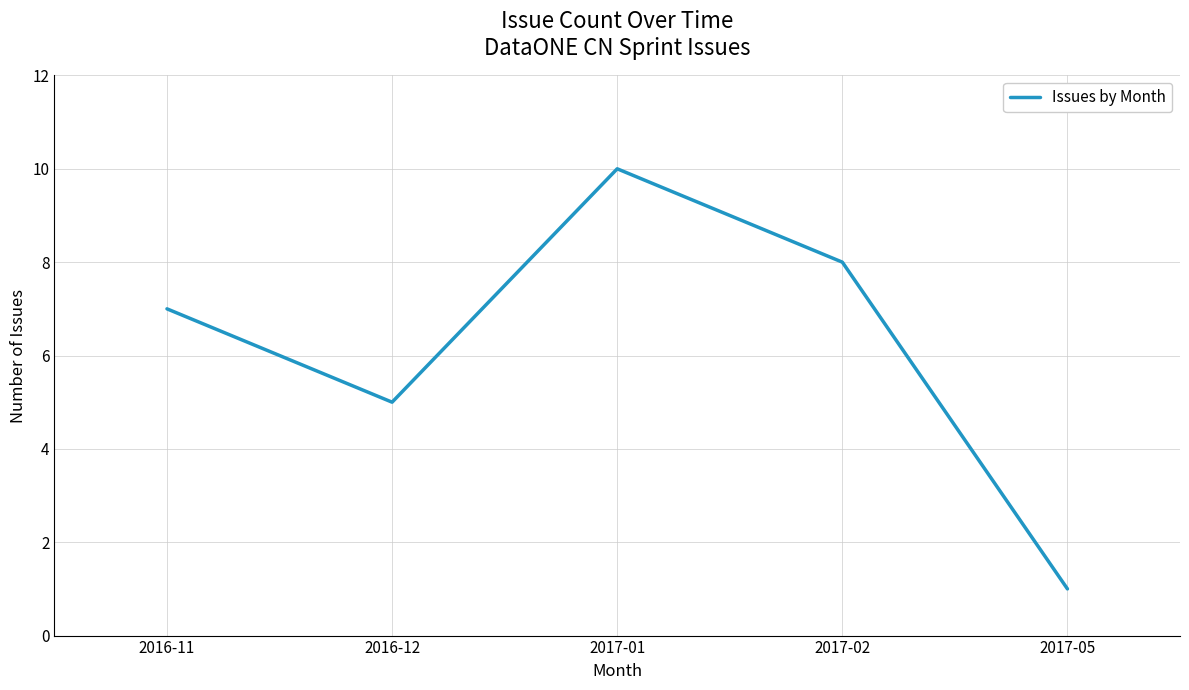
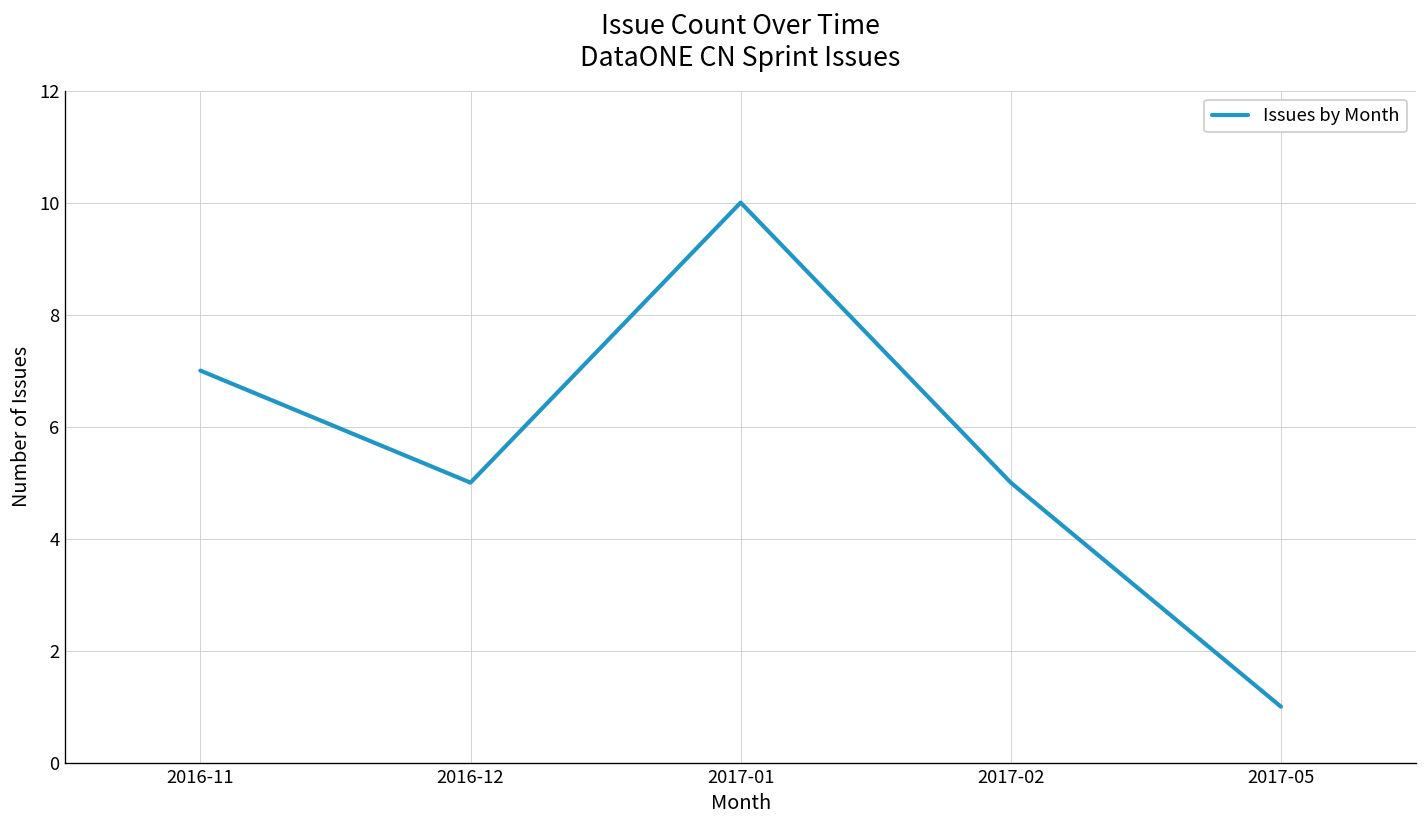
  {
    "2016-11": 7,
    "2016-12": 5,
    "2017-01": 10,
-   "2017-02": 8,
+   "2017-02": 5,
    "2017-05": 1
  }
